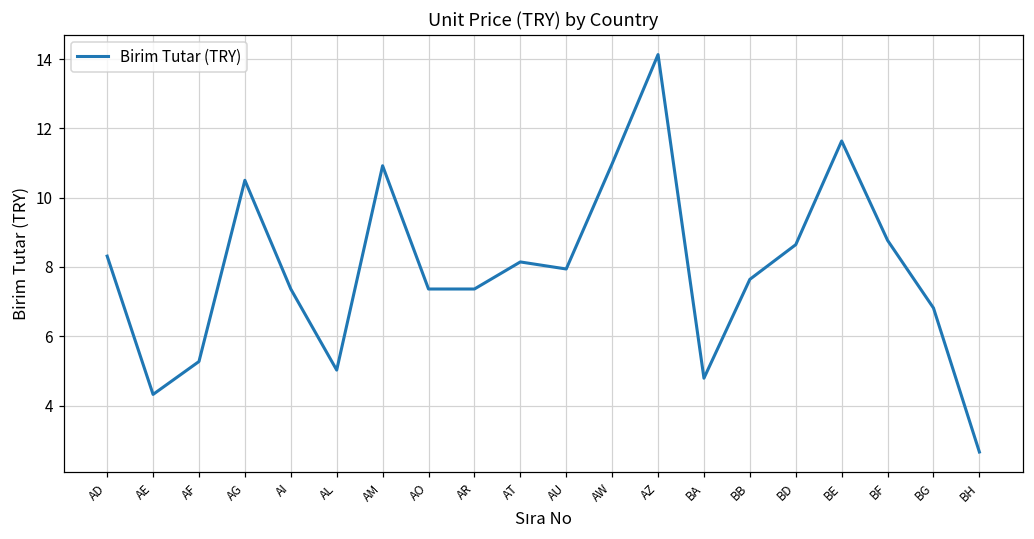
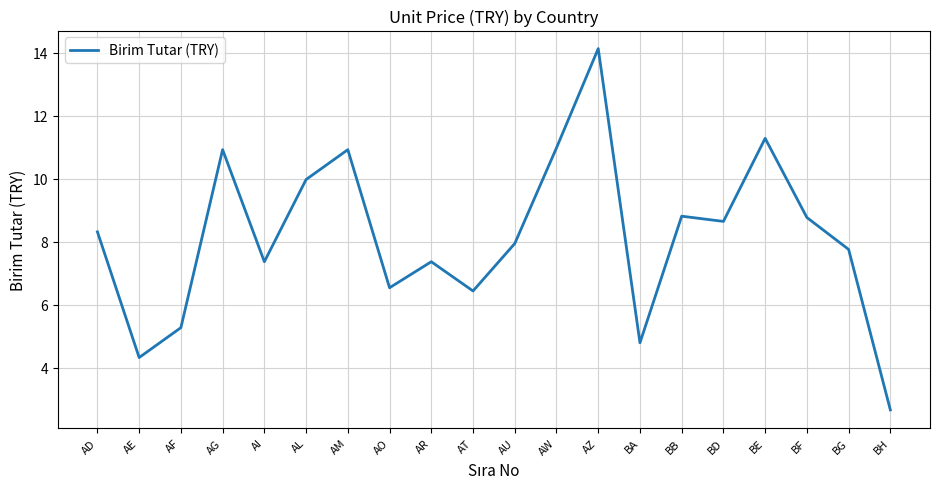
  {
    "AD": 8.3,
    "AE": 4.3,
    "AF": 5.3,
-   "AG": 10.5,
+   "AG": 10.9,
    "AI": 7.4,
-   "AL": 5.0,
+   "AL": 10.0,
    "AM": 10.9,
-   "AO": 7.4,
+   "AO": 6.5,
    "AR": 7.4,
-   "AT": 8.1,
+   "AT": 6.4,
    "AU": 7.9,
    "AW": 11.0,
    "AZ": 14.1,
    "BA": 4.8,
-   "BB": 7.6,
+   "BB": 8.8,
    "BD": 8.6,
-   "BE": 11.6,
+   "BE": 11.3,
    "BF": 8.8,
-   "BG": 6.8,
+   "BG": 7.8,
    "BH": 2.7
  }
